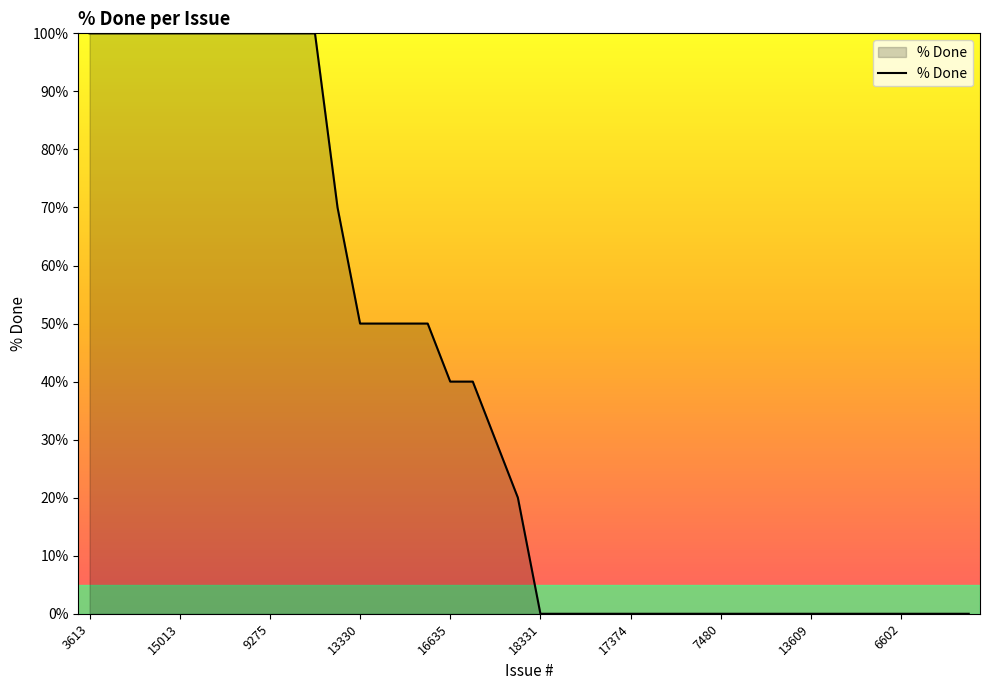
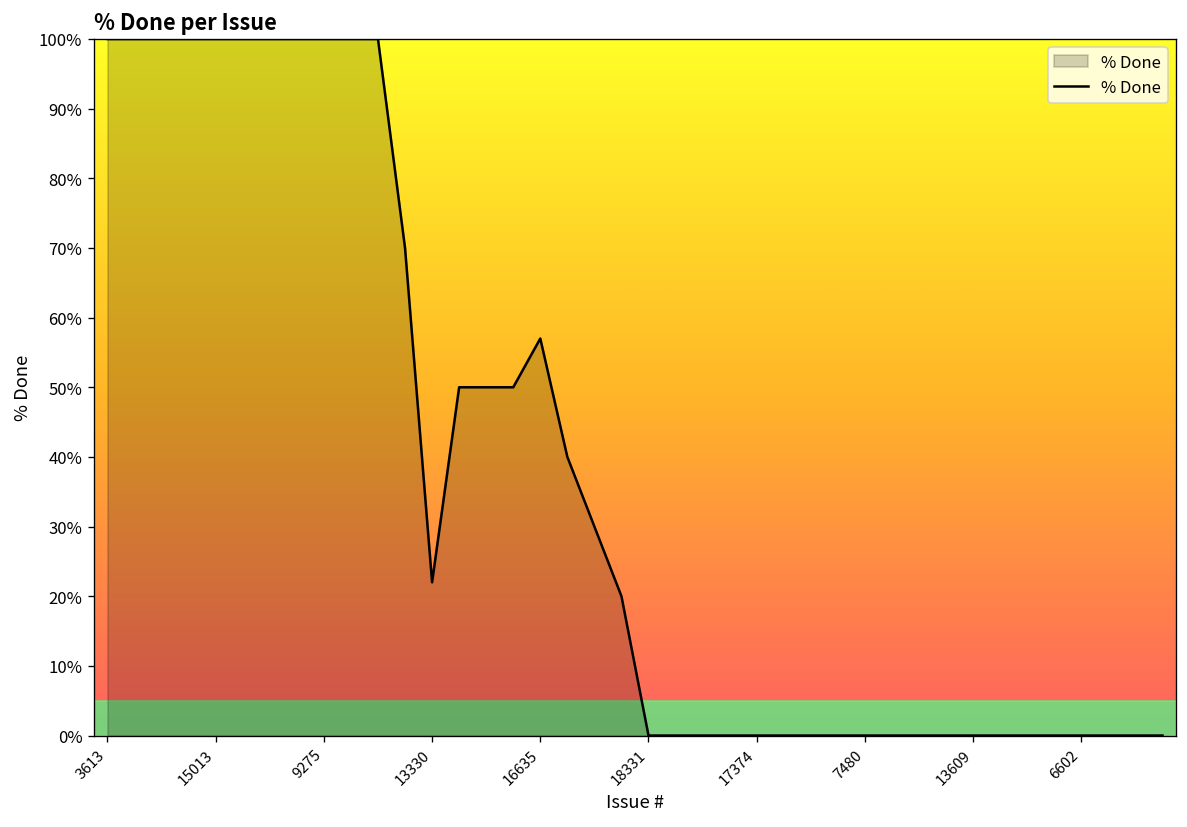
  {
    "3613": "100%",
    "15013": "100%",
    "9275": "100%",
-   "13330": "50%",
-   "16635": "40%"
+   "13330": "22%",
+   "16635": "57%"
  }
